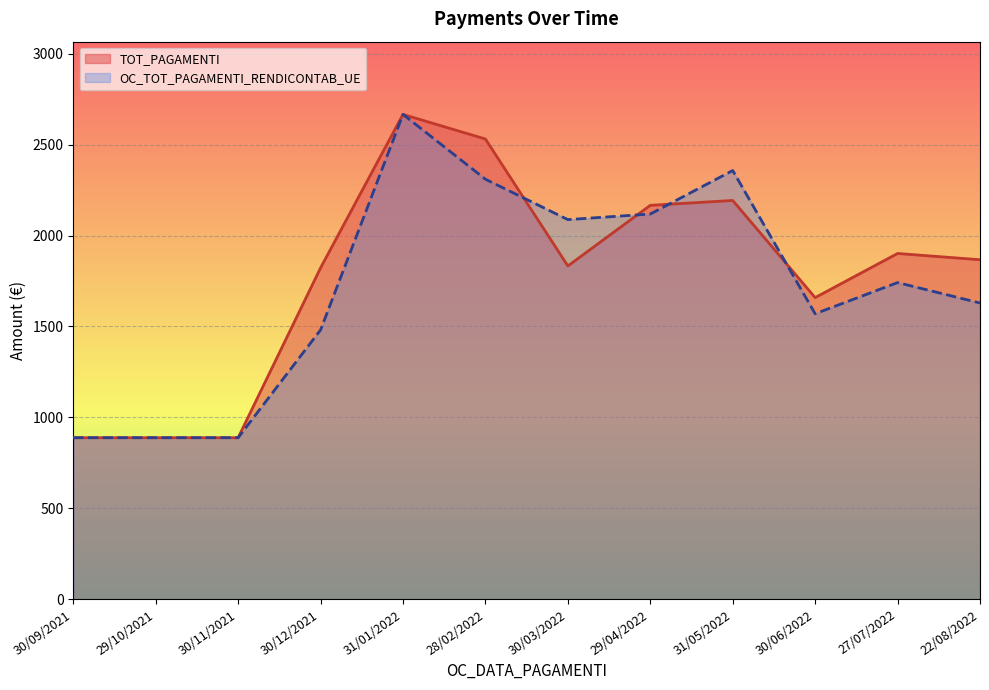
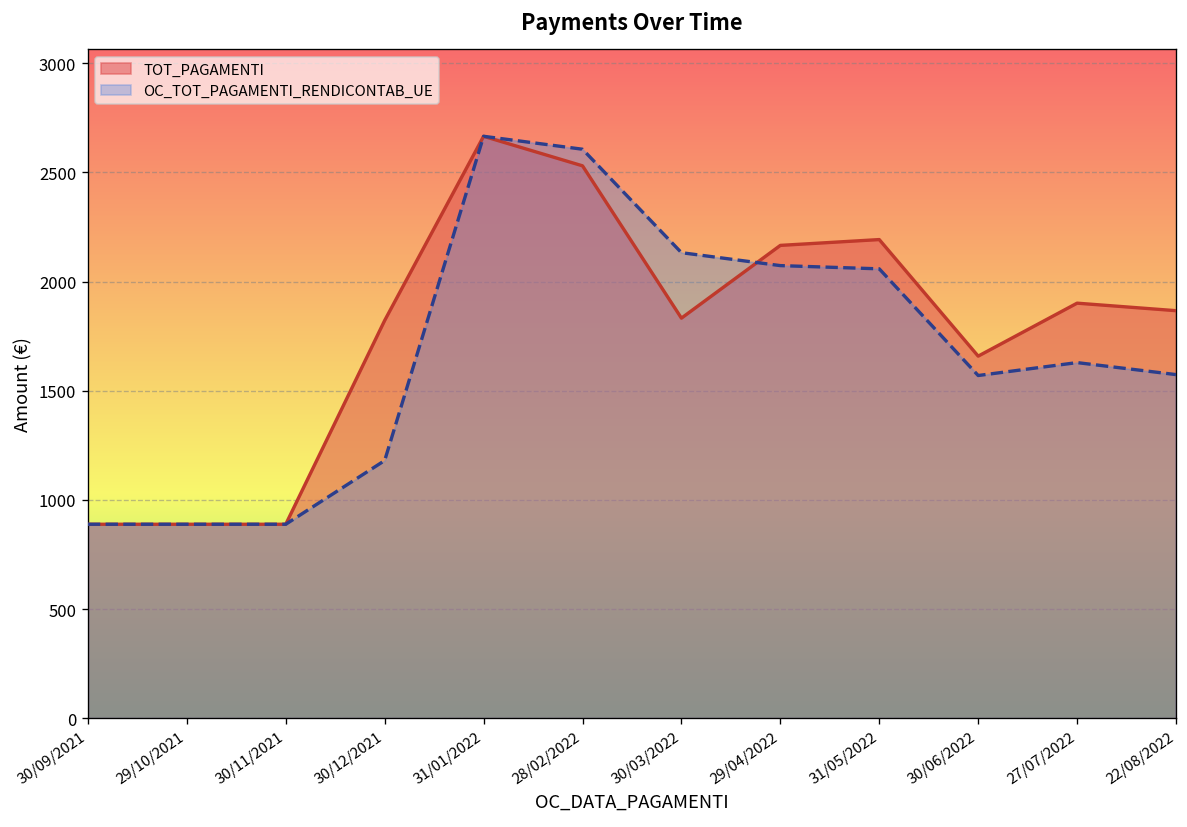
  {
    "TOT_PAGAMENTI": {
      "30/12/2021": 1820,
      "28/02/2022": 2530,
      "30/03/2022": 1830,
      "29/04/2022": 2170,
      "31/05/2022": 2190,
      "30/06/2022": 1660,
      "27/07/2022": 1900,
      "22/08/2022": 1870
    },
    "OC_TOT_PAGAMENTI_RENDICONTAB_UE": {
-     "30/12/2021": 1480,
-     "28/02/2022": 2310,
-     "30/03/2022": 2090,
-     "29/04/2022": 2120,
-     "31/05/2022": 2360,
+     "30/12/2021": 1180,
+     "28/02/2022": 2610,
+     "30/03/2022": 2130,
+     "29/04/2022": 2070,
+     "31/05/2022": 2060,
      "30/06/2022": 1570,
-     "27/07/2022": 1740,
-     "22/08/2022": 1630
+     "27/07/2022": 1630,
+     "22/08/2022": 1570
    }
  }
